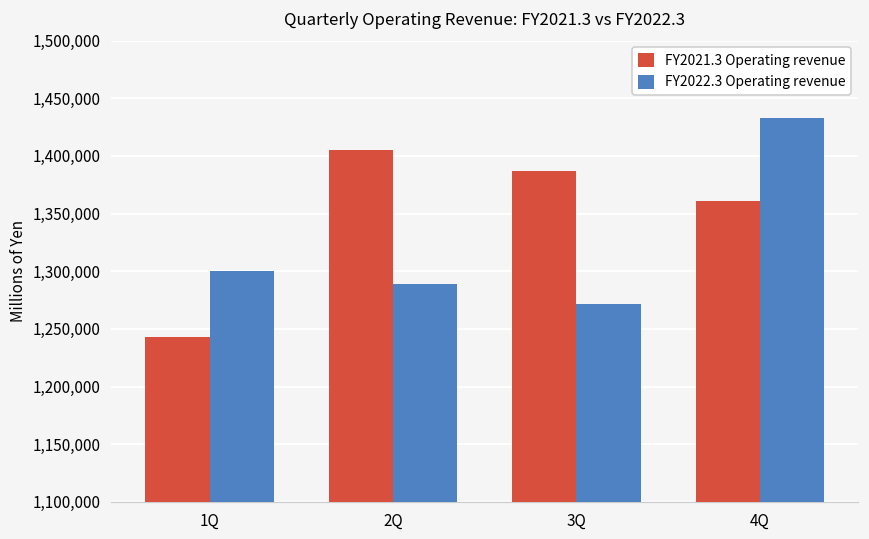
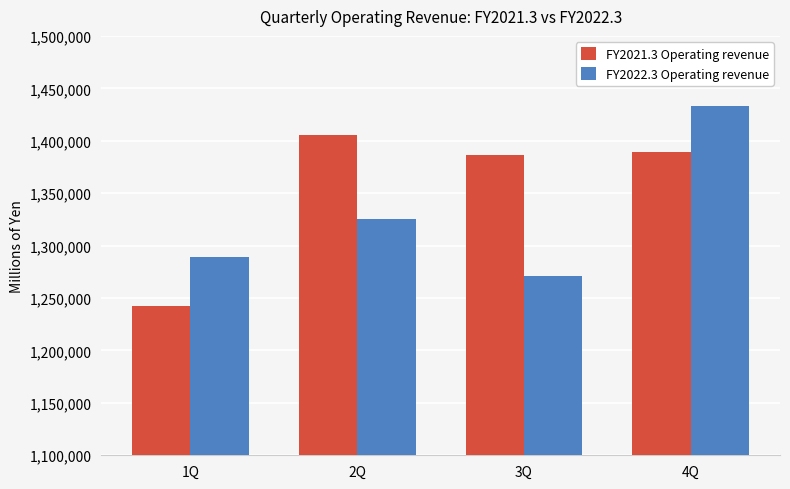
  {
    "FY2021.3 Operating revenue": {
      "1Q": "1,243,000",
      "2Q": "1,406,000",
      "3Q": "1,387,000",
-     "4Q": "1,361,000"
+     "4Q": "1,389,000"
    },
    "FY2022.3 Operating revenue": {
-     "1Q": "1,300,000",
-     "2Q": "1,289,000",
+     "1Q": "1,289,000",
+     "2Q": "1,325,000",
      "3Q": "1,271,000",
      "4Q": "1,433,000"
    }
  }
